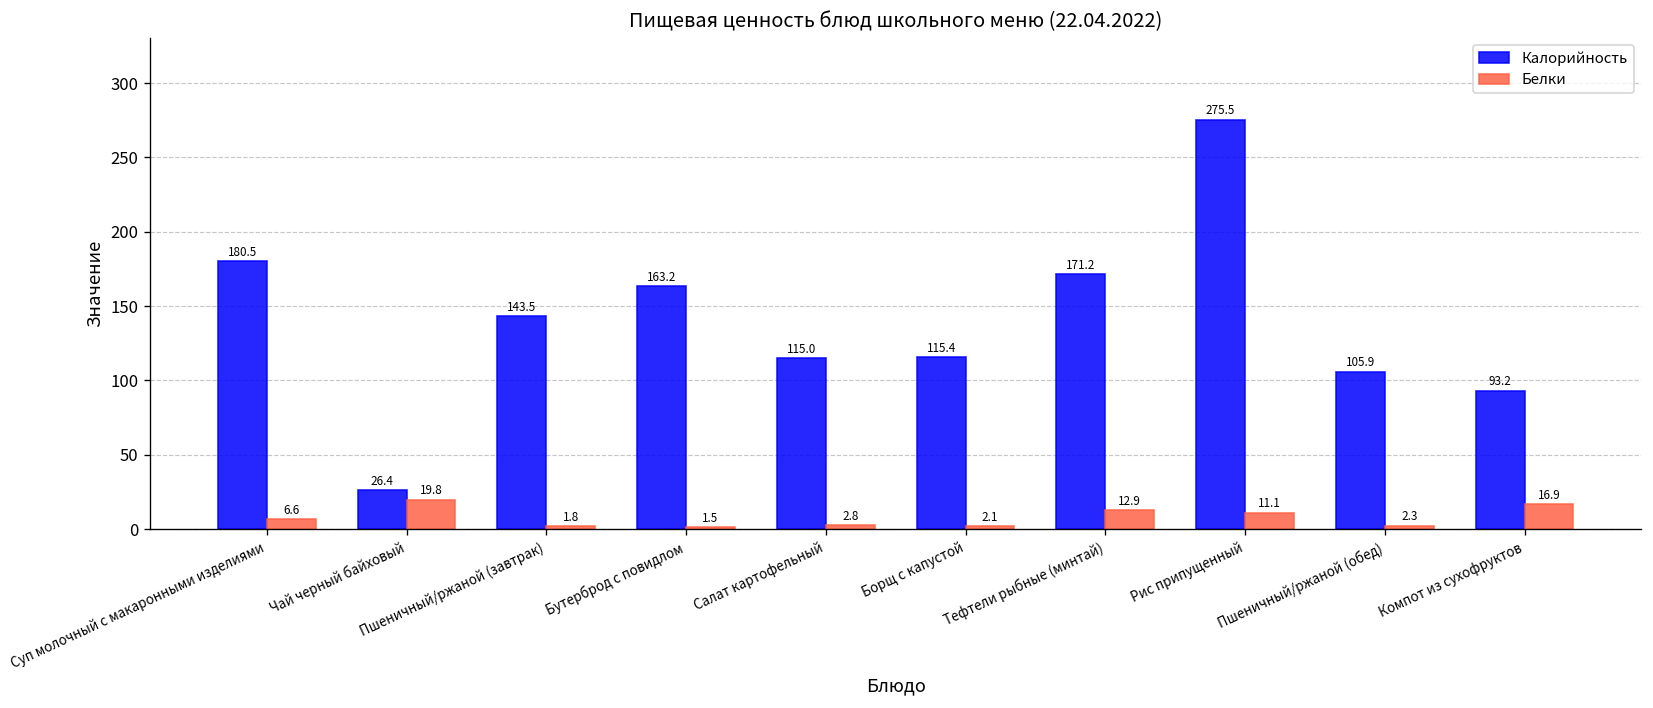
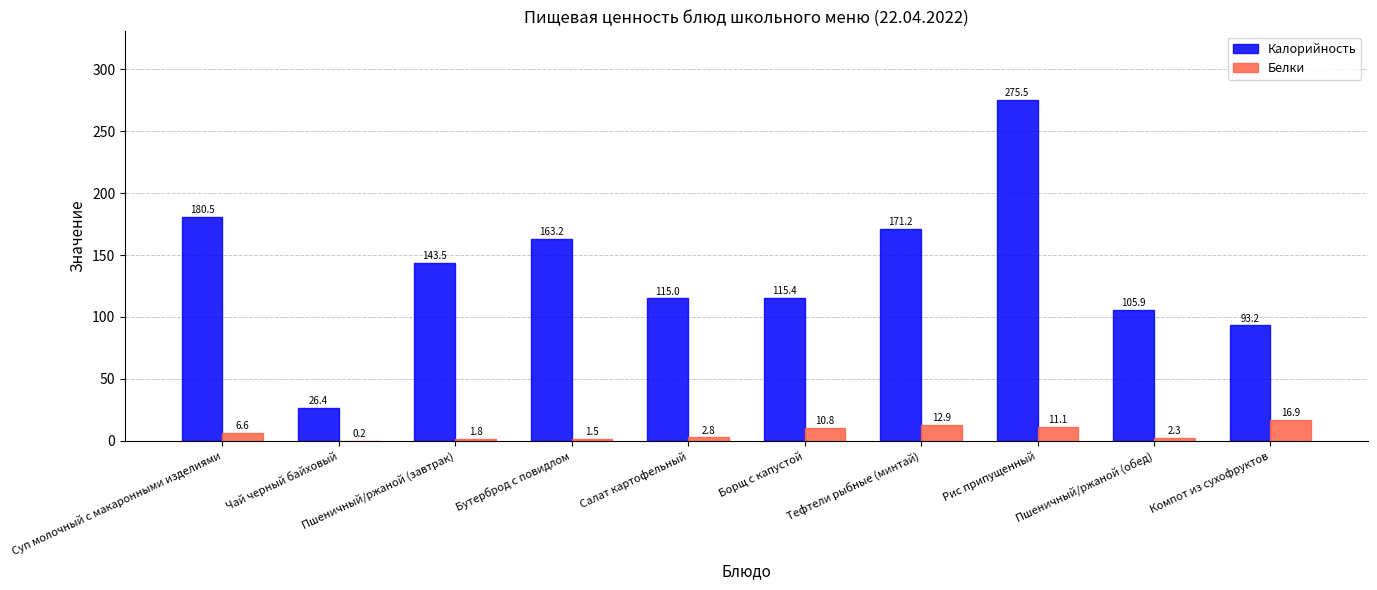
  {
    "Калорийность": {
      "Суп молочный с макаронными изделиями": 180.5,
      "Чай черный байховый": 26.4,
      "Пшеничный/ржаной (завтрак)": 143.5,
      "Бутерброд с повидлом": 163.2,
      "Салат картофельный": 115.0,
      "Борщ с капустой": 115.4,
      "Тефтели рыбные (минтай)": 171.2,
      "Рис припущенный": 275.5,
      "Пшеничный/ржаной (обед)": 105.9,
      "Компот из сухофруктов": 93.2
    },
    "Белки": {
      "Суп молочный с макаронными изделиями": 6.6,
-     "Чай черный байховый": 19.8,
+     "Чай черный байховый": 0.2,
      "Пшеничный/ржаной (завтрак)": 1.8,
      "Бутерброд с повидлом": 1.5,
      "Салат картофельный": 2.8,
-     "Борщ с капустой": 2.1,
+     "Борщ с капустой": 10.8,
      "Тефтели рыбные (минтай)": 12.9,
      "Рис припущенный": 11.1,
      "Пшеничный/ржаной (обед)": 2.3,
      "Компот из сухофруктов": 16.9
    }
  }
